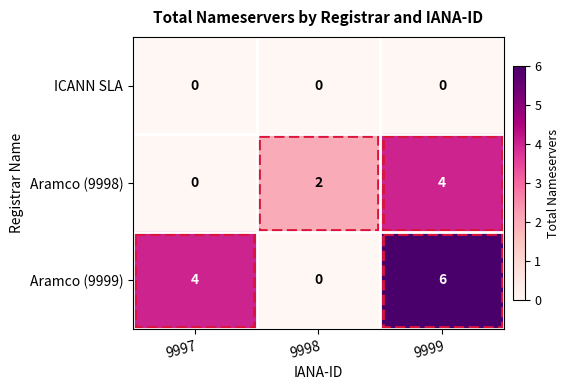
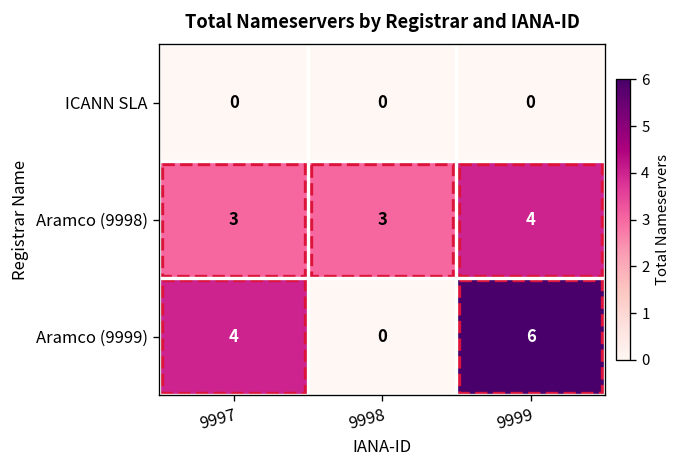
  {
    "ICANN SLA": {
      "9997": 0,
      "9998": 0,
      "9999": 0
    },
    "Aramco (9998)": {
-     "9997": 0,
-     "9998": 2,
+     "9997": 3,
+     "9998": 3,
      "9999": 4
    },
    "Aramco (9999)": {
      "9997": 4,
      "9998": 0,
      "9999": 6
    }
  }
